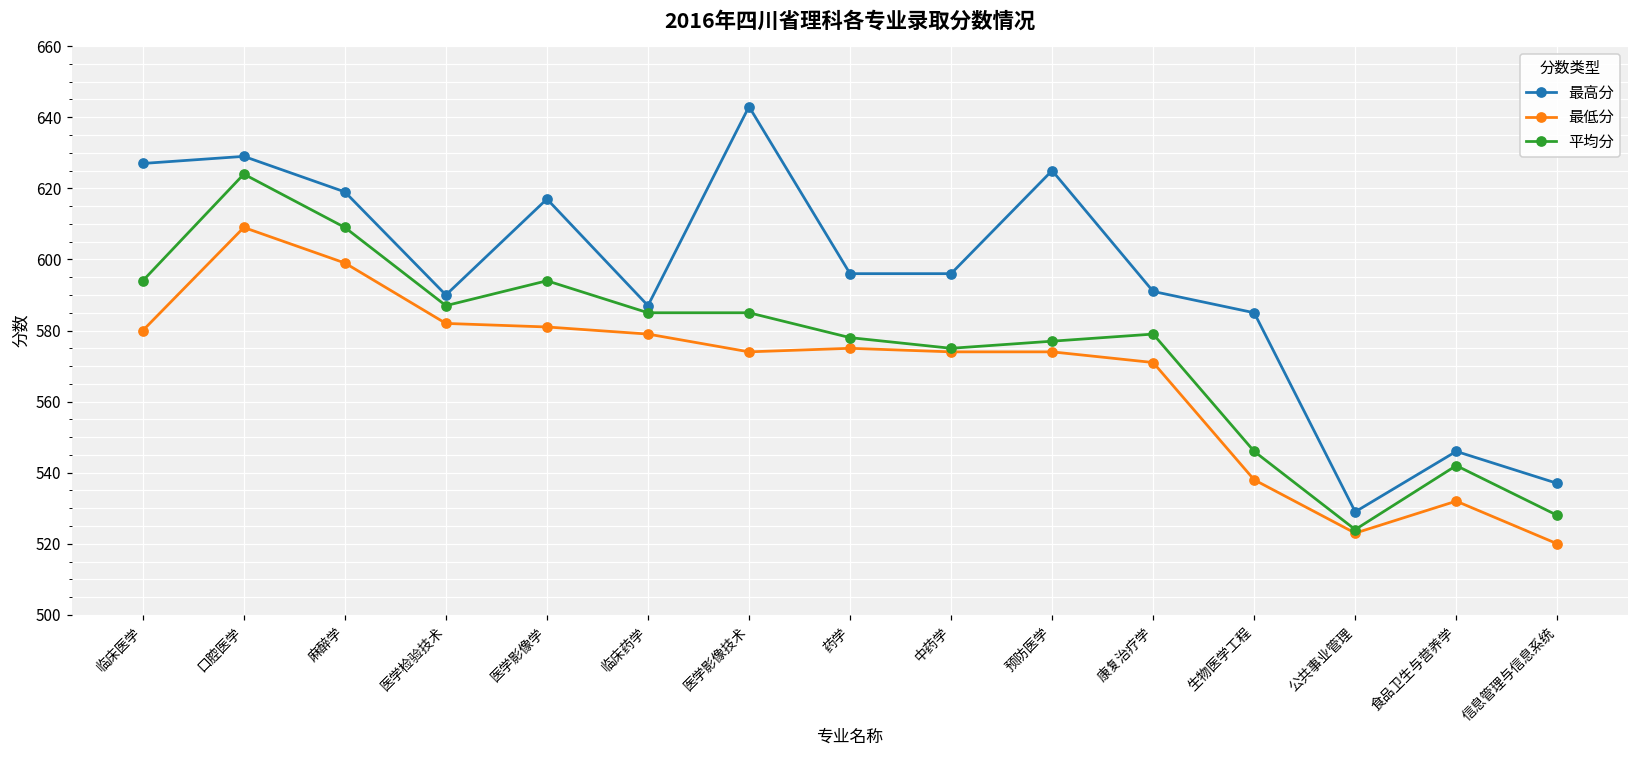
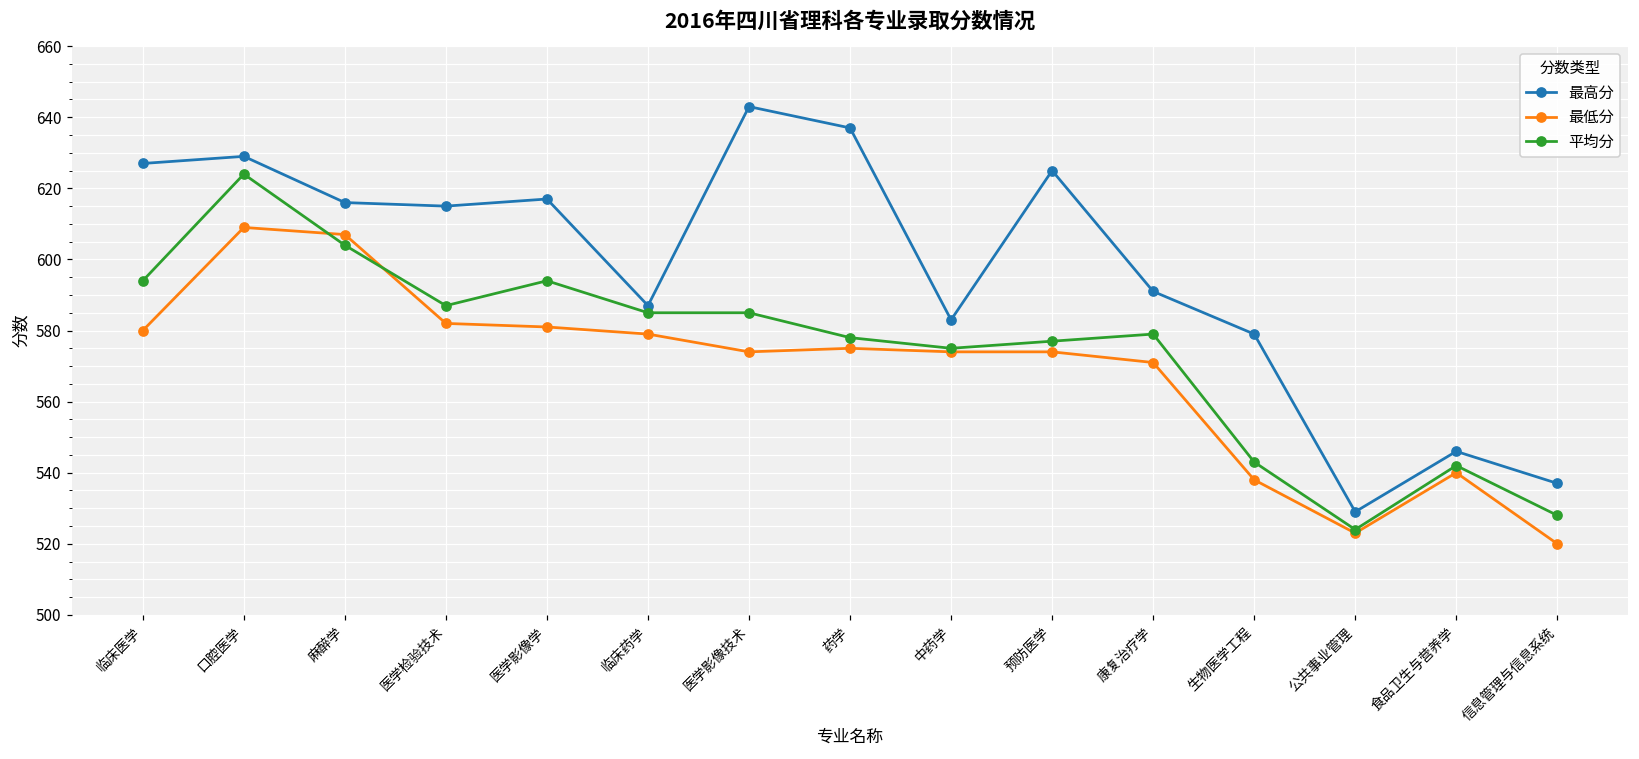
  {
    "最高分": {
      "临床医学": 627,
      "口腔医学": 629,
-     "麻醉学": 619,
-     "医学检验技术": 590,
+     "麻醉学": 616,
+     "医学检验技术": 615,
      "医学影像学": 617,
      "临床药学": 587,
      "医学影像技术": 643,
-     "药学": 596,
-     "中药学": 596,
+     "药学": 637,
+     "中药学": 583,
      "预防医学": 625,
      "康复治疗学": 591,
-     "生物医学工程": 585,
+     "生物医学工程": 579,
      "公共事业管理": 529,
      "食品卫生与营养学": 546,
      "信息管理与信息系统": 537
    },
    "最低分": {
      "临床医学": 580,
      "口腔医学": 609,
-     "麻醉学": 599,
+     "麻醉学": 607,
      "医学检验技术": 582,
      "医学影像学": 581,
      "临床药学": 579,
      "医学影像技术": 574,
      "药学": 575,
      "中药学": 574,
      "预防医学": 574,
      "康复治疗学": 571,
      "生物医学工程": 538,
      "公共事业管理": 523,
-     "食品卫生与营养学": 532,
+     "食品卫生与营养学": 540,
      "信息管理与信息系统": 520
    },
    "平均分": {
      "临床医学": 594,
      "口腔医学": 624,
-     "麻醉学": 609,
+     "麻醉学": 604,
      "医学检验技术": 587,
      "医学影像学": 594,
      "临床药学": 585,
      "医学影像技术": 585,
      "药学": 578,
      "中药学": 575,
      "预防医学": 577,
      "康复治疗学": 579,
-     "生物医学工程": 546,
+     "生物医学工程": 543,
      "公共事业管理": 524,
      "食品卫生与营养学": 542,
      "信息管理与信息系统": 528
    }
  }
